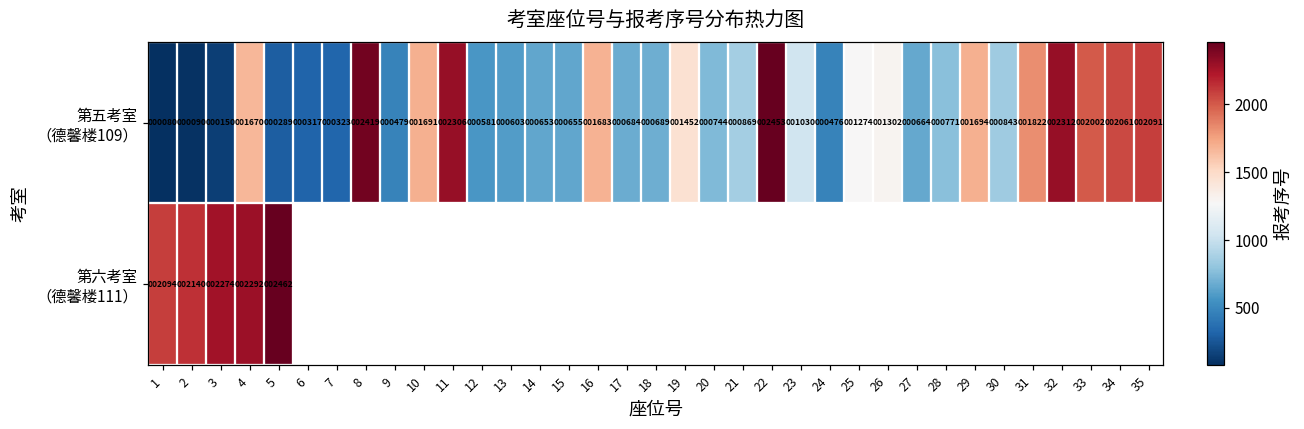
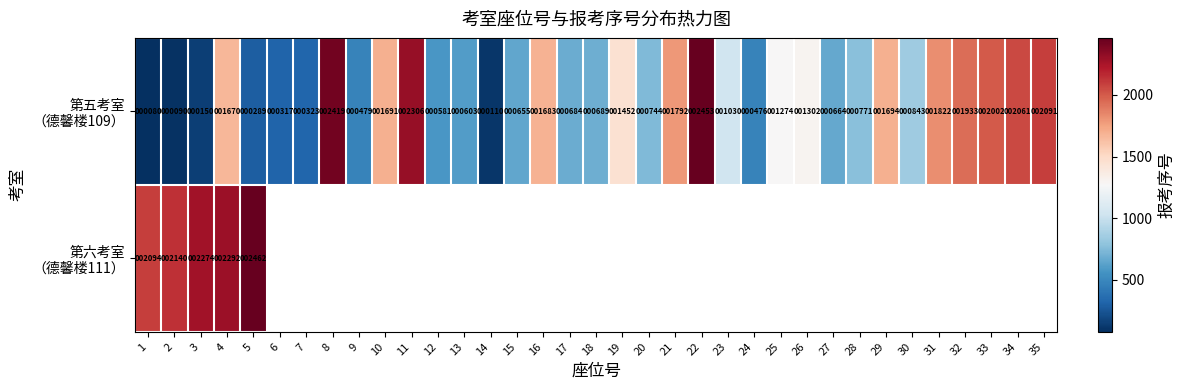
  {
    "第五考室 （德馨楼109）": {
      "1": "000080",
      "2": "000090",
      "3": "000150",
      "4": "001670",
      "5": "000289",
      "6": "000317",
      "7": "000323",
      "8": "002419",
      "9": "000479",
      "10": "001691",
      "11": "002306",
      "12": "000581",
      "13": "000603",
-     "14": "000653",
+     "14": "000110",
      "15": "000655",
      "16": "001683",
      "17": "000684",
      "18": "000689",
      "19": "001452",
      "20": "000744",
-     "21": "000869",
+     "21": "001792",
      "22": "002453",
      "23": "001030",
      "24": "000476",
      "25": "001274",
      "26": "001302",
      "27": "000664",
      "28": "000771",
      "29": "001694",
      "30": "000843",
      "31": "001822",
-     "32": "002312",
+     "32": "001933",
      "33": "002002",
      "34": "002061",
      "35": "002091"
    },
    "第六考室 （德馨楼111）": {
      "1": "002094",
      "2": "002140",
      "3": "002274",
      "4": "002292",
      "5": "002462"
    }
  }
